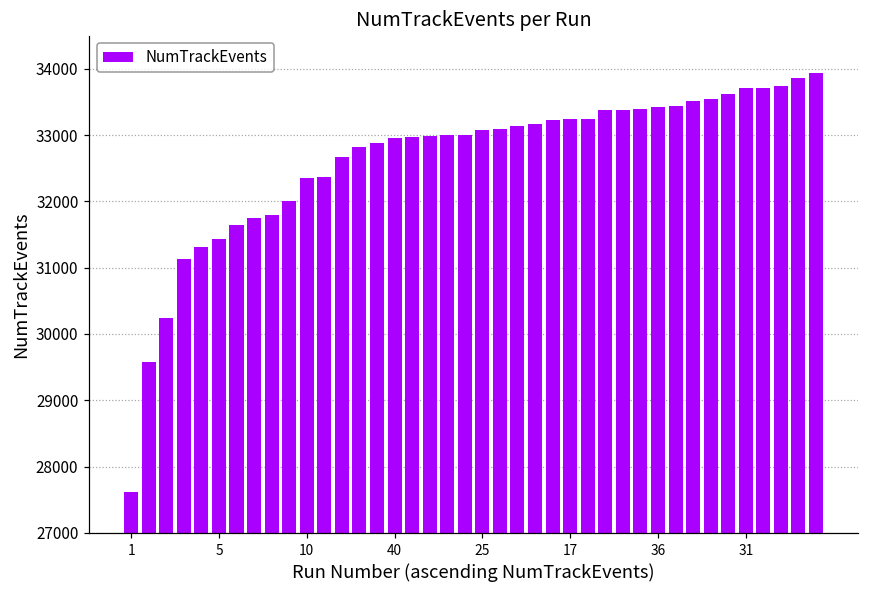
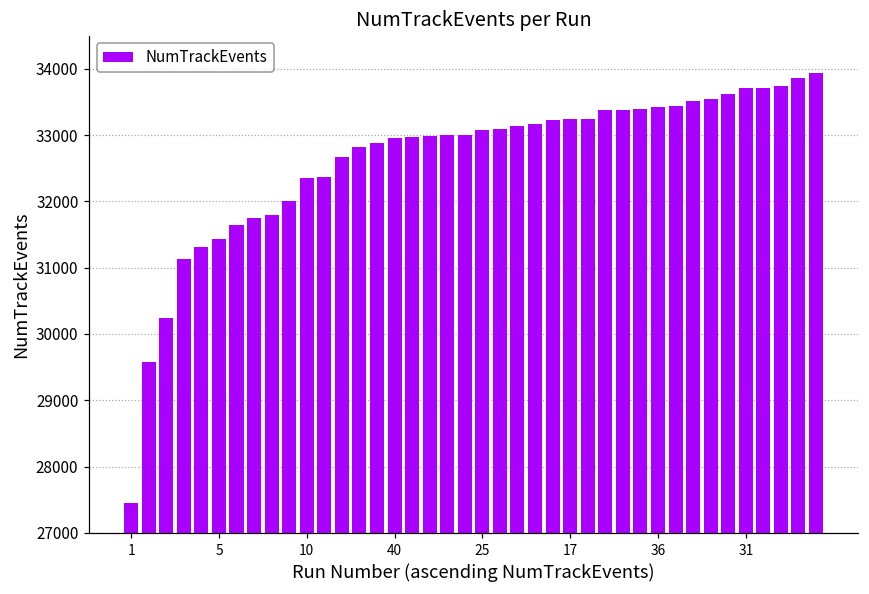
  {
-   "1": 27600,
+   "1": 27500,
    "17": 33200
  }
